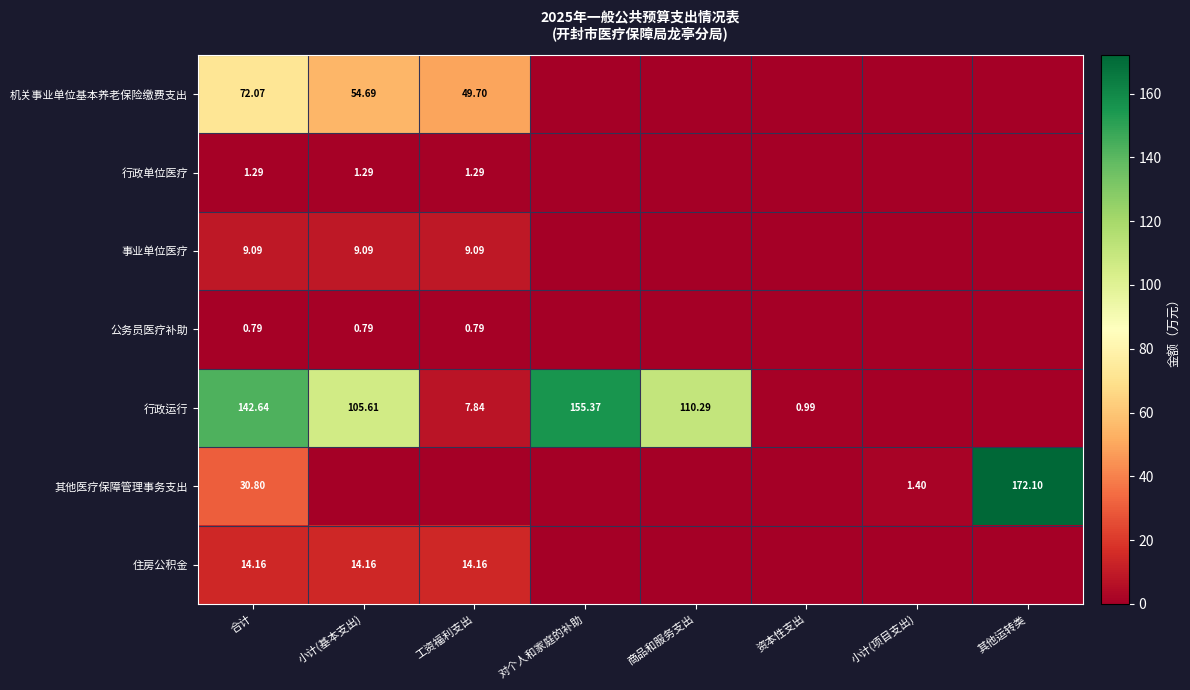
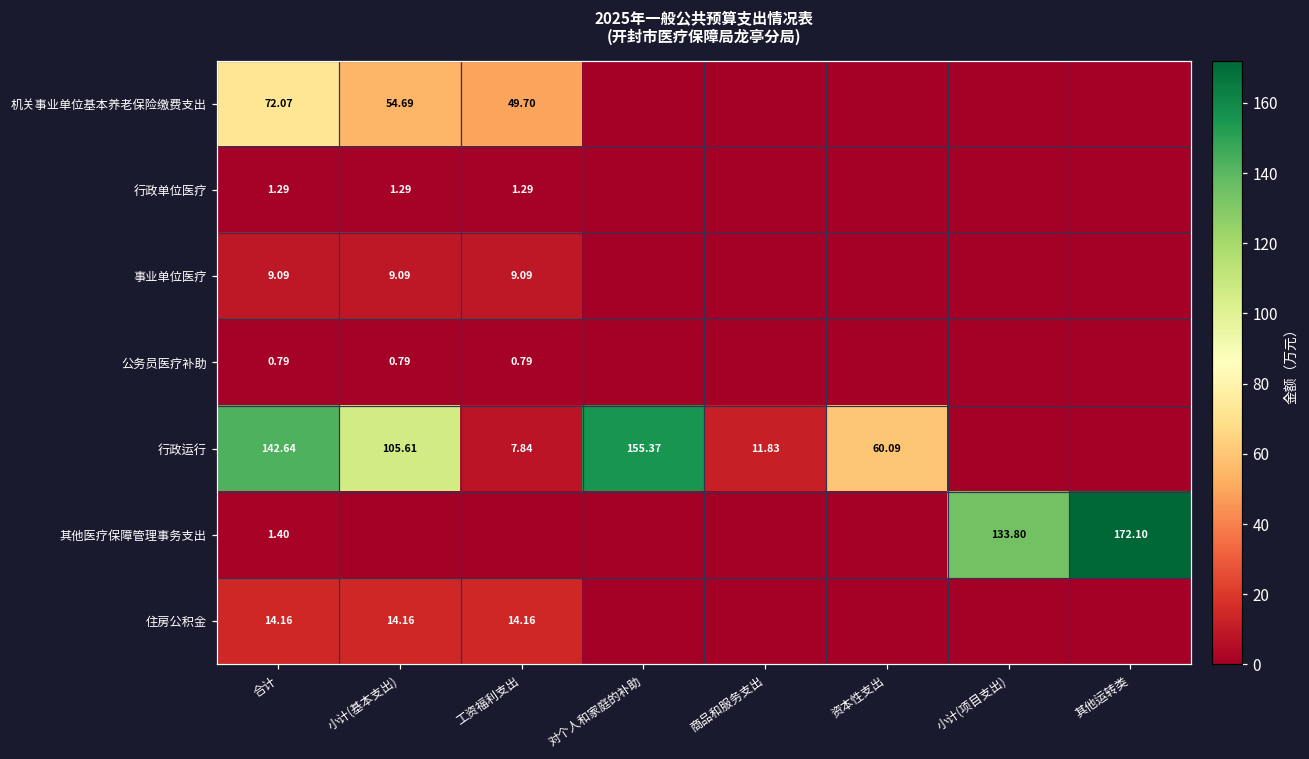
  {
    "机关事业单位基本养老保险缴费支出": {
      "合计": 72.07,
      "小计(基本支出)": 54.69,
      "工资福利支出": 49.70
    },
    "行政单位医疗": {
      "合计": 1.29,
      "小计(基本支出)": 1.29,
      "工资福利支出": 1.29
    },
    "事业单位医疗": {
      "合计": 9.09,
      "小计(基本支出)": 9.09,
      "工资福利支出": 9.09
    },
    "公务员医疗补助": {
      "合计": 0.79,
      "小计(基本支出)": 0.79,
      "工资福利支出": 0.79
    },
    "行政运行": {
      "合计": 142.64,
      "小计(基本支出)": 105.61,
      "工资福利支出": 7.84,
      "对个人和家庭的补助": 155.37,
-     "商品和服务支出": 110.29,
-     "资本性支出": 0.99
+     "商品和服务支出": 11.83,
+     "资本性支出": 60.09
    },
    "其他医疗保障管理事务支出": {
-     "合计": 30.80,
-     "小计(项目支出)": 1.40,
+     "合计": 1.40,
+     "小计(项目支出)": 133.80,
      "其他运转类": 172.10
    },
    "住房公积金": {
      "合计": 14.16,
      "小计(基本支出)": 14.16,
      "工资福利支出": 14.16
    }
  }
